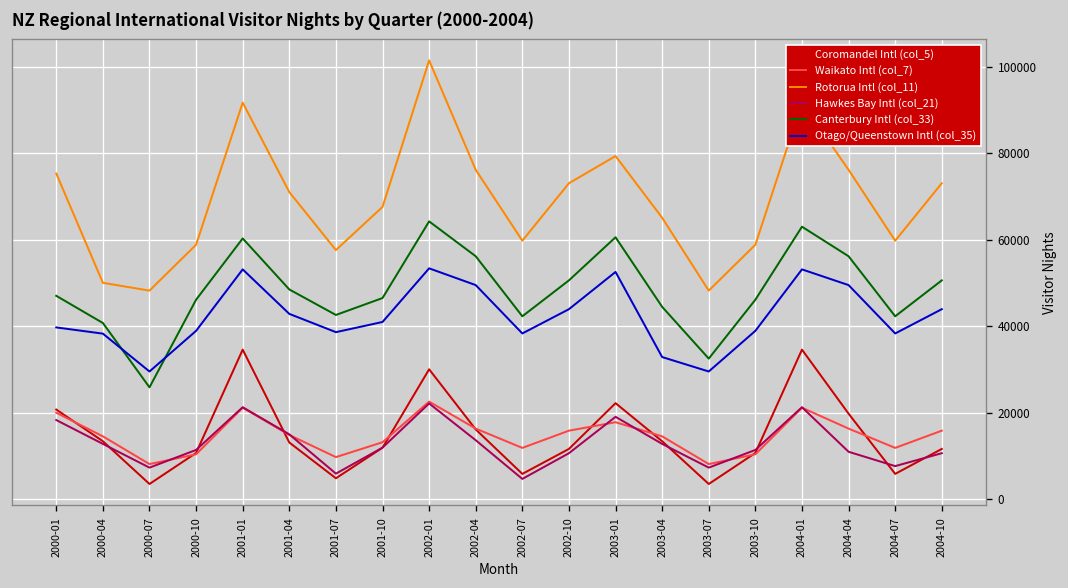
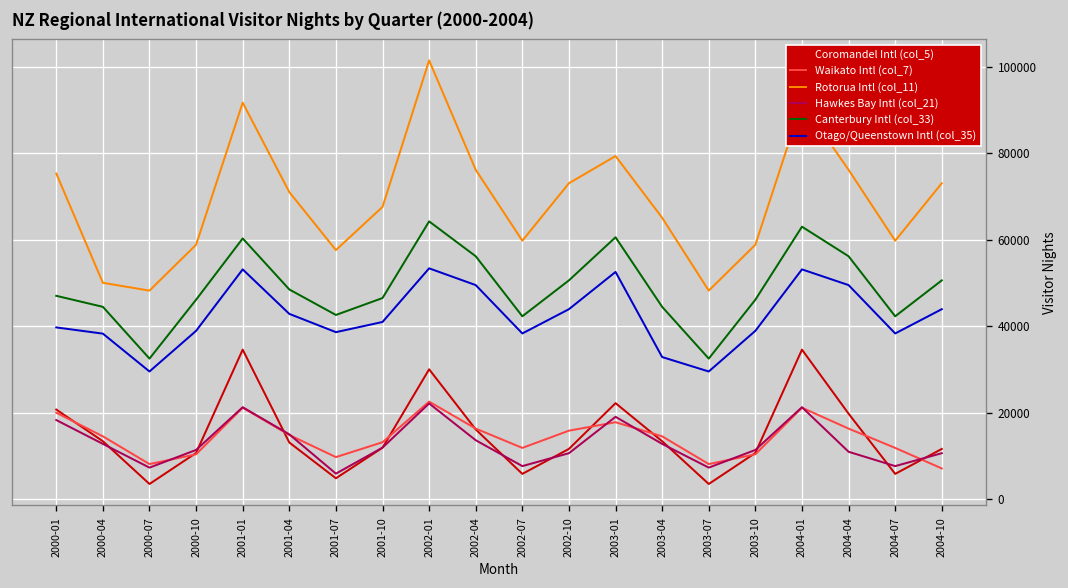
  {
    "Coromandel Intl (col_5)": {
      "2000-01": 21000,
      "2000-07": 4000,
      "2001-01": 35000,
      "2001-04": 13000,
      "2001-07": 5000,
      "2002-01": 30000,
      "2002-07": 6000,
      "2002-10": 12000,
      "2003-01": 22000,
      "2003-07": 4000,
      "2004-01": 35000,
      "2004-04": 20000,
      "2004-07": 6000,
      "2004-10": 12000
    },
    "Waikato Intl (col_7)": {
      "2000-01": 20000,
      "2000-04": 15000,
      "2000-07": 8000,
      "2001-07": 10000,
      "2001-10": 13000,
      "2002-07": 12000,
      "2002-10": 16000,
      "2003-01": 18000,
      "2003-04": 15000,
      "2003-07": 8000,
      "2004-04": 16000,
      "2004-07": 12000,
-     "2004-10": 16000
+     "2004-10": 7000
    },
    "Rotorua Intl (col_11)": {
      "2000-01": 75000,
      "2000-04": 50000,
      "2000-07": 48000,
      "2000-10": 59000,
      "2001-01": 92000,
      "2001-04": 71000,
      "2001-07": 58000,
      "2001-10": 68000,
      "2002-01": 101000,
      "2002-04": 76000,
      "2002-07": 60000,
      "2002-10": 73000,
      "2003-01": 79000,
      "2003-04": 65000,
      "2003-07": 48000,
      "2003-10": 59000,
      "2004-04": 76000,
      "2004-07": 60000,
      "2004-10": 73000
    },
    "Hawkes Bay Intl (col_21)": {
      "2000-01": 18000,
      "2000-07": 7000,
      "2000-10": 11000,
      "2001-07": 6000,
      "2002-04": 14000,
-     "2002-07": 5000,
+     "2002-07": 8000,
      "2002-10": 11000,
      "2003-01": 19000,
      "2003-07": 7000,
      "2003-10": 11000,
      "2004-04": 11000,
      "2004-07": 8000,
      "2004-10": 11000
    },
    "Canterbury Intl (col_33)": {
      "2000-01": 47000,
-     "2000-04": 41000,
-     "2000-07": 26000,
+     "2000-04": 44000,
+     "2000-07": 33000,
      "2000-10": 46000,
      "2001-01": 60000,
      "2001-04": 48000,
      "2001-07": 43000,
      "2001-10": 47000,
      "2002-01": 64000,
      "2002-04": 56000,
      "2002-07": 42000,
      "2002-10": 51000,
      "2003-01": 61000,
      "2003-04": 44000,
      "2003-07": 33000,
      "2003-10": 46000,
      "2004-01": 63000,
      "2004-04": 56000,
      "2004-07": 42000,
      "2004-10": 51000
    },
    "Otago/Queenstown Intl (col_35)": {
      "2000-01": 40000,
      "2000-04": 38000,
      "2000-07": 30000,
      "2000-10": 39000,
      "2001-01": 53000,
      "2001-04": 43000,
      "2001-07": 39000,
      "2001-10": 41000,
      "2002-01": 53000,
      "2002-04": 50000,
      "2002-07": 38000,
      "2002-10": 44000,
      "2003-01": 53000,
      "2003-04": 33000,
      "2003-07": 30000,
      "2003-10": 39000,
      "2004-01": 53000,
      "2004-04": 50000,
      "2004-07": 38000,
      "2004-10": 44000
    }
  }
